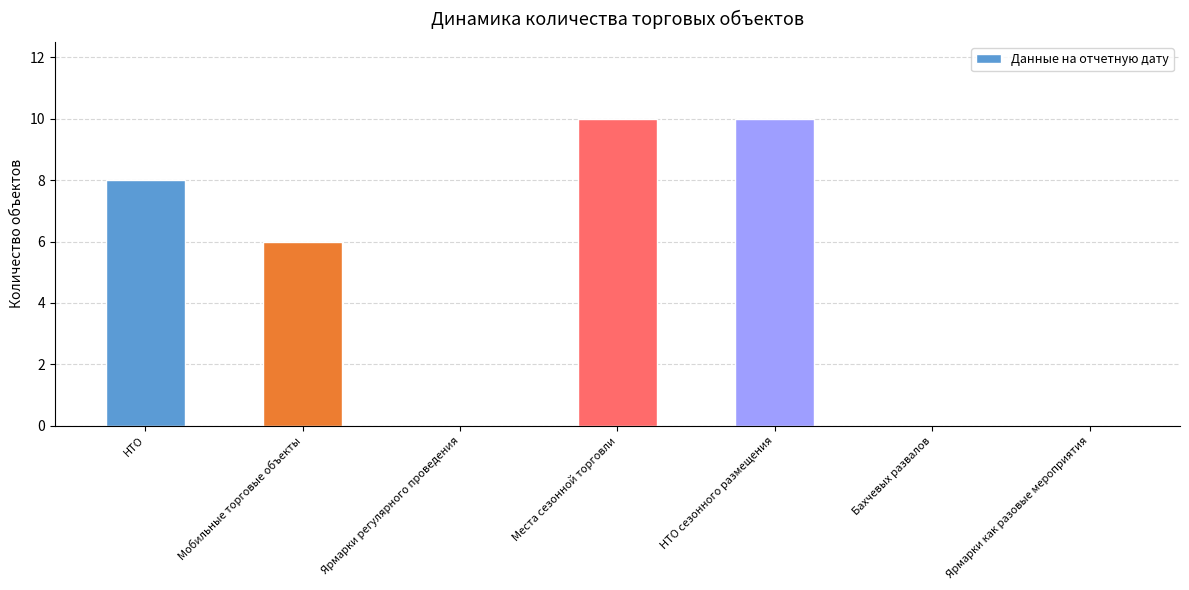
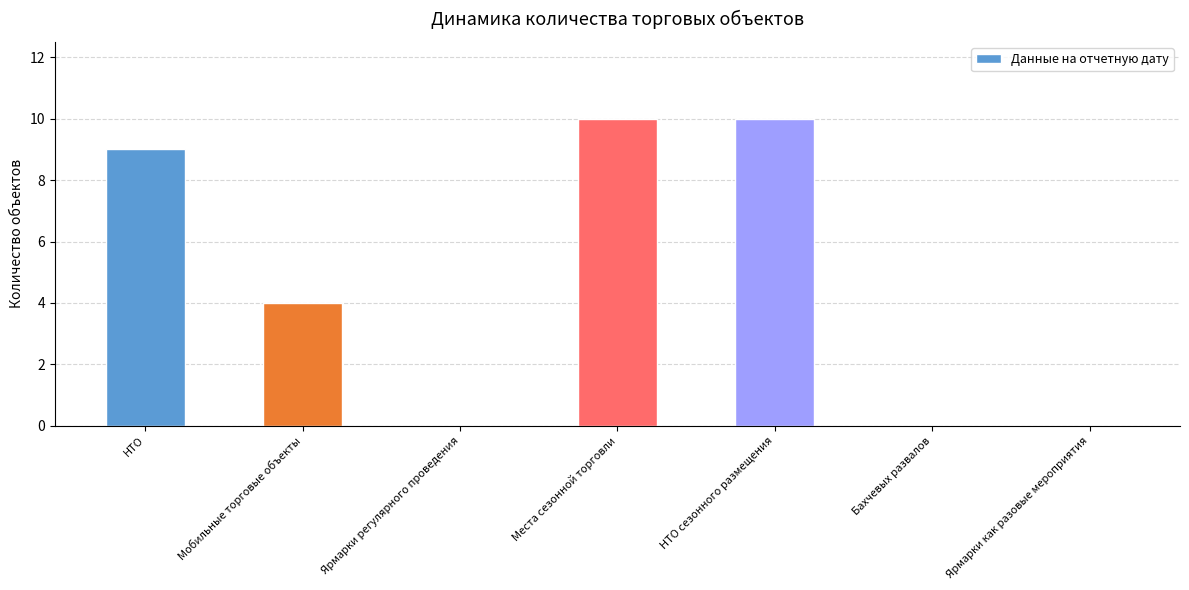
  {
-   "НТО": 8,
-   "Мобильные торговые объекты": 6,
+   "НТО": 9,
+   "Мобильные торговые объекты": 4,
    "Ярмарки регулярного проведения": 0,
    "Места сезонной торговли": 10,
    "НТО сезонного размещения": 10,
    "Бахчевых развалов": 0,
    "Ярмарки как разовые мероприятия": 0
  }
